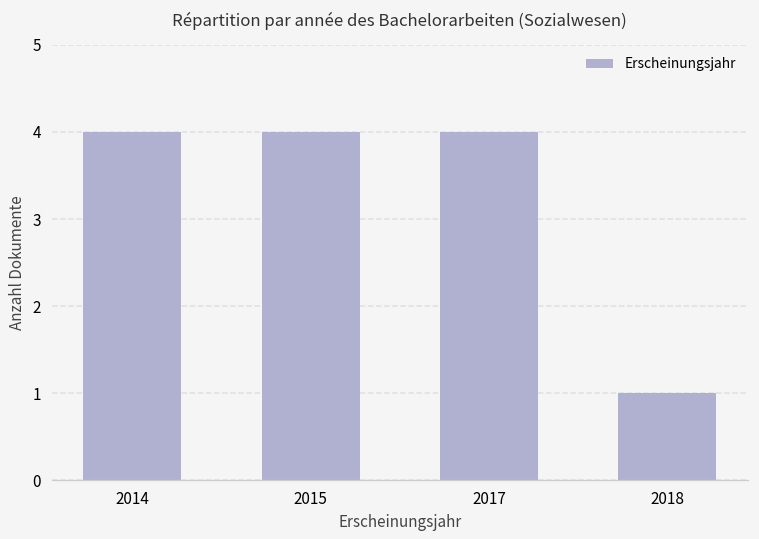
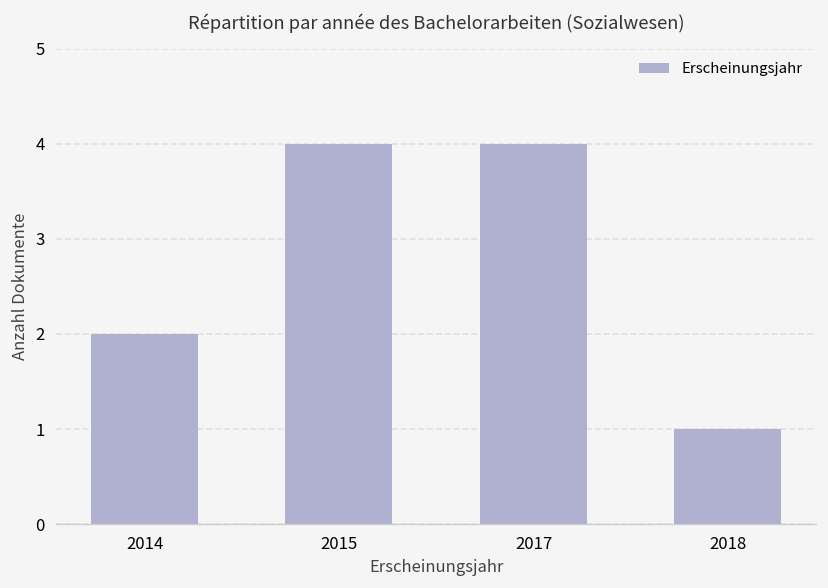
  {
-   "2014": 4,
+   "2014": 2,
    "2015": 4,
    "2017": 4,
    "2018": 1
  }
